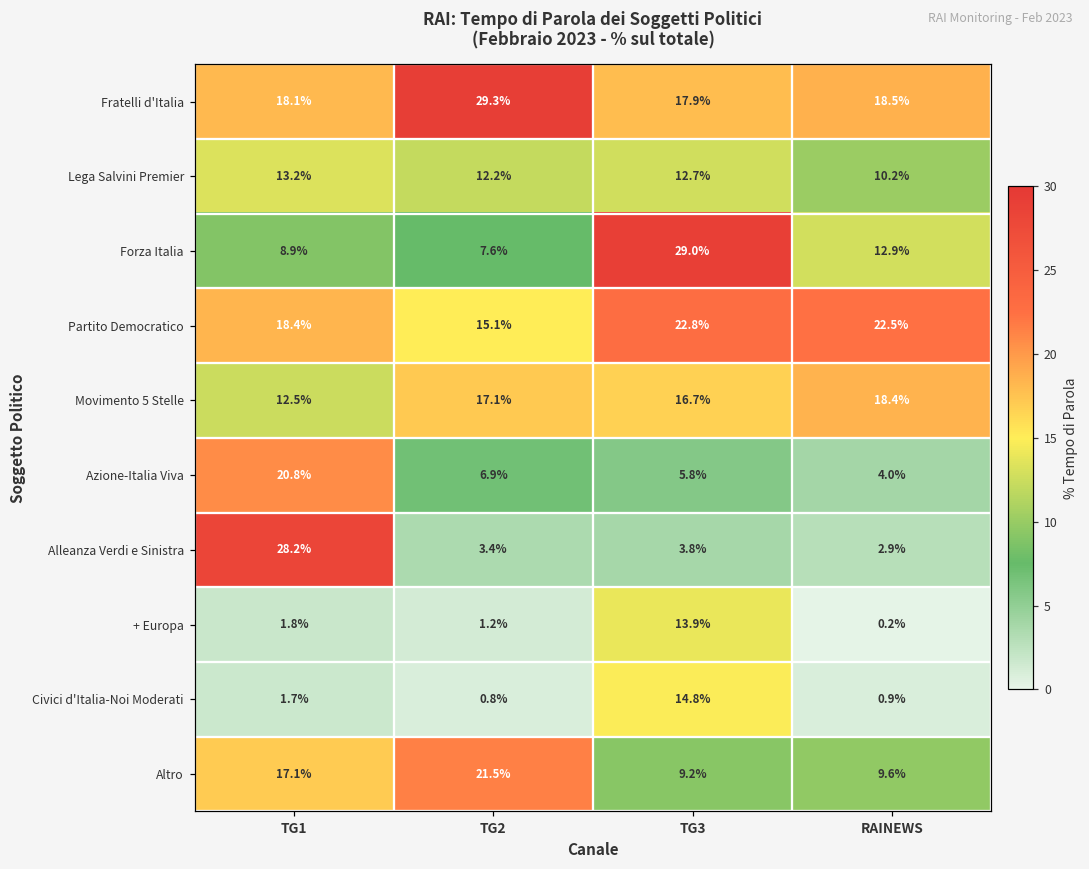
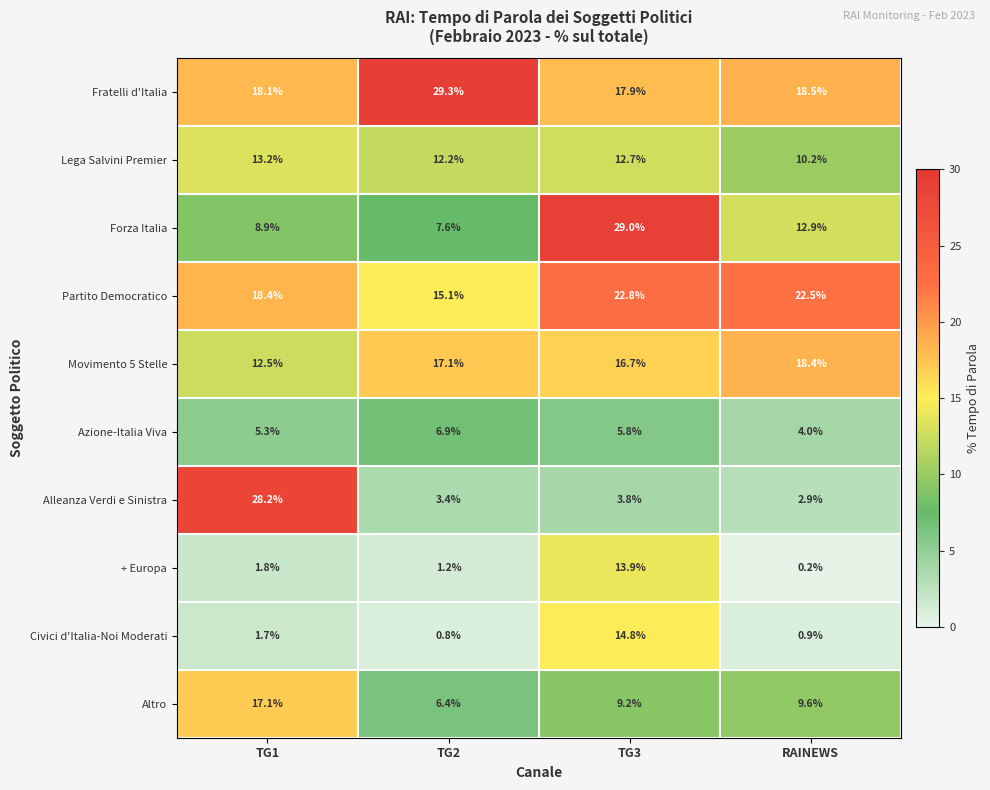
  {
    "Fratelli d'Italia": {
      "TG1": "18.1%",
      "TG2": "29.3%",
      "TG3": "17.9%",
      "RAINEWS": "18.5%"
    },
    "Lega Salvini Premier": {
      "TG1": "13.2%",
      "TG2": "12.2%",
      "TG3": "12.7%",
      "RAINEWS": "10.2%"
    },
    "Forza Italia": {
      "TG1": "8.9%",
      "TG2": "7.6%",
      "TG3": "29.0%",
      "RAINEWS": "12.9%"
    },
    "Partito Democratico": {
      "TG1": "18.4%",
      "TG2": "15.1%",
      "TG3": "22.8%",
      "RAINEWS": "22.5%"
    },
    "Movimento 5 Stelle": {
      "TG1": "12.5%",
      "TG2": "17.1%",
      "TG3": "16.7%",
      "RAINEWS": "18.4%"
    },
    "Azione-Italia Viva": {
-     "TG1": "20.8%",
+     "TG1": "5.3%",
      "TG2": "6.9%",
      "TG3": "5.8%",
      "RAINEWS": "4.0%"
    },
    "Alleanza Verdi e Sinistra": {
      "TG1": "28.2%",
      "TG2": "3.4%",
      "TG3": "3.8%",
      "RAINEWS": "2.9%"
    },
    "+ Europa": {
      "TG1": "1.8%",
      "TG2": "1.2%",
      "TG3": "13.9%",
      "RAINEWS": "0.2%"
    },
    "Civici d'Italia-Noi Moderati": {
      "TG1": "1.7%",
      "TG2": "0.8%",
      "TG3": "14.8%",
      "RAINEWS": "0.9%"
    },
    "Altro": {
      "TG1": "17.1%",
-     "TG2": "21.5%",
+     "TG2": "6.4%",
      "TG3": "9.2%",
      "RAINEWS": "9.6%"
    }
  }
